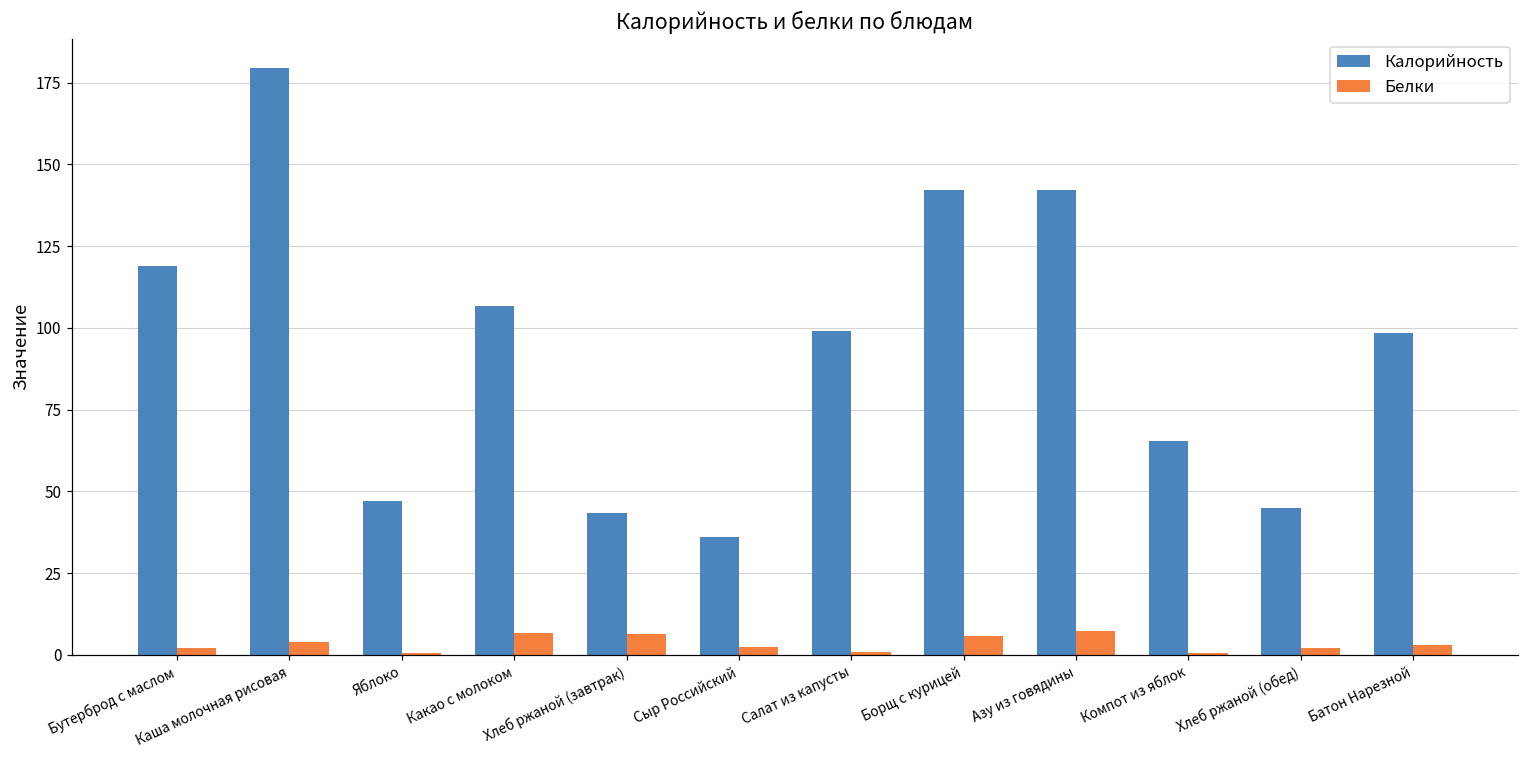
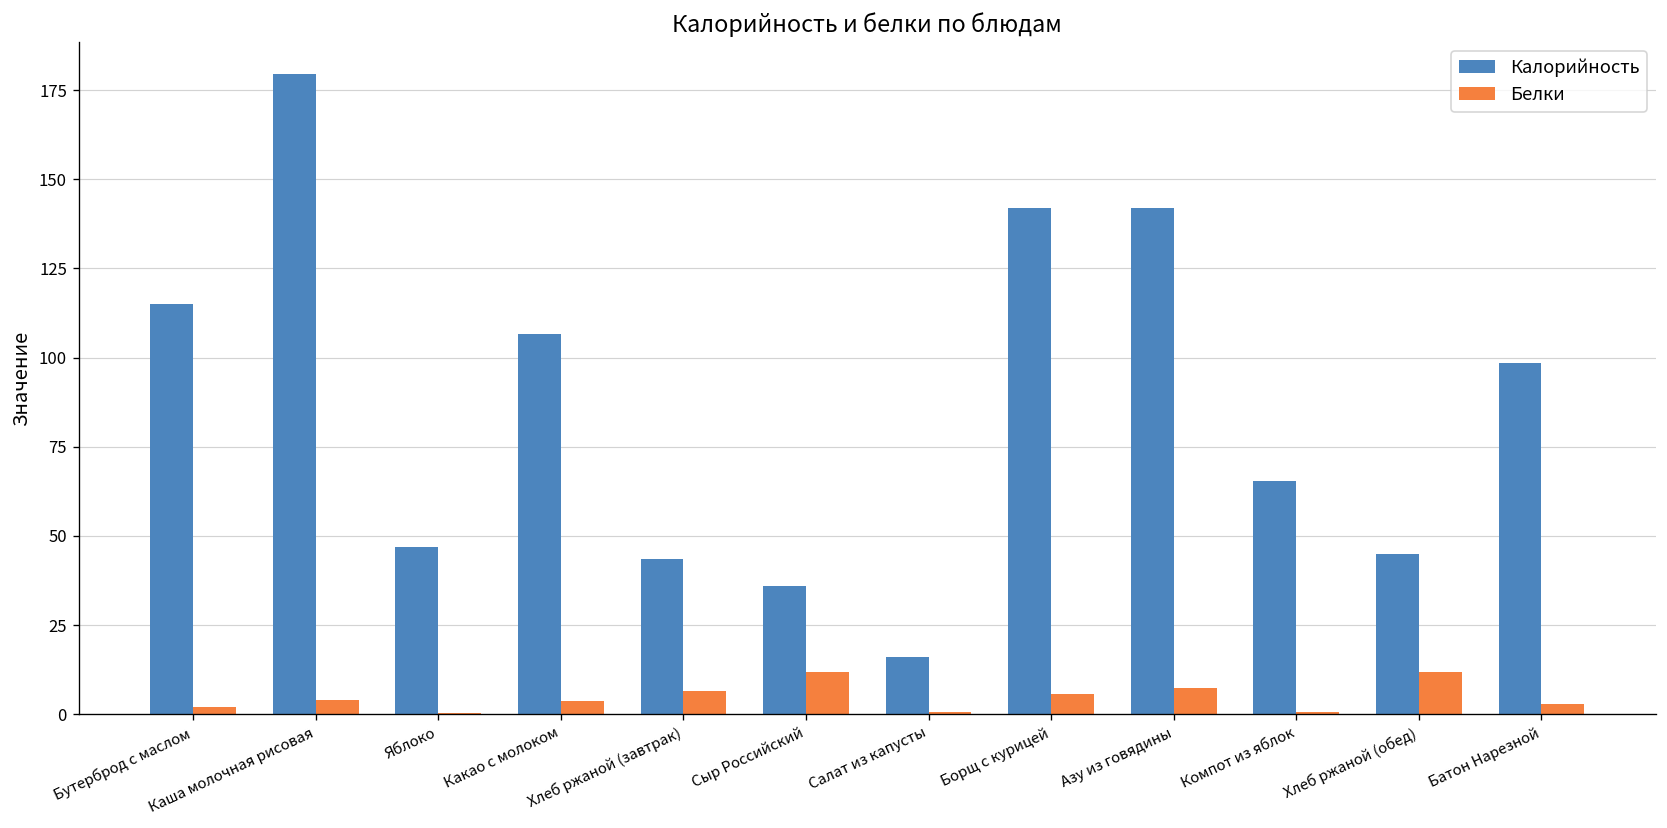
  {
    "Калорийность": {
-     "Бутерброд с маслом": 119,
+     "Бутерброд с маслом": 115,
      "Каша молочная рисовая": 179,
      "Яблоко": 47,
      "Какао с молоком": 107,
      "Хлеб ржаной (завтрак)": 44,
      "Сыр Российский": 36,
-     "Салат из капусты": 99,
+     "Салат из капусты": 16,
      "Борщ с курицей": 142,
      "Азу из говядины": 142,
      "Компот из яблок": 65,
      "Хлеб ржаной (обед)": 45,
      "Батон Нарезной": 99
    },
    "Белки": {
      "Бутерброд с маслом": 2,
      "Каша молочная рисовая": 4,
-     "Какао с молоком": 7,
+     "Какао с молоком": 4,
      "Хлеб ржаной (завтрак)": 6,
-     "Сыр Российский": 2,
+     "Сыр Российский": 12,
      "Борщ с курицей": 6,
      "Азу из говядины": 7,
-     "Хлеб ржаной (обед)": 2,
+     "Хлеб ржаной (обед)": 12,
      "Батон Нарезной": 3
    }
  }
